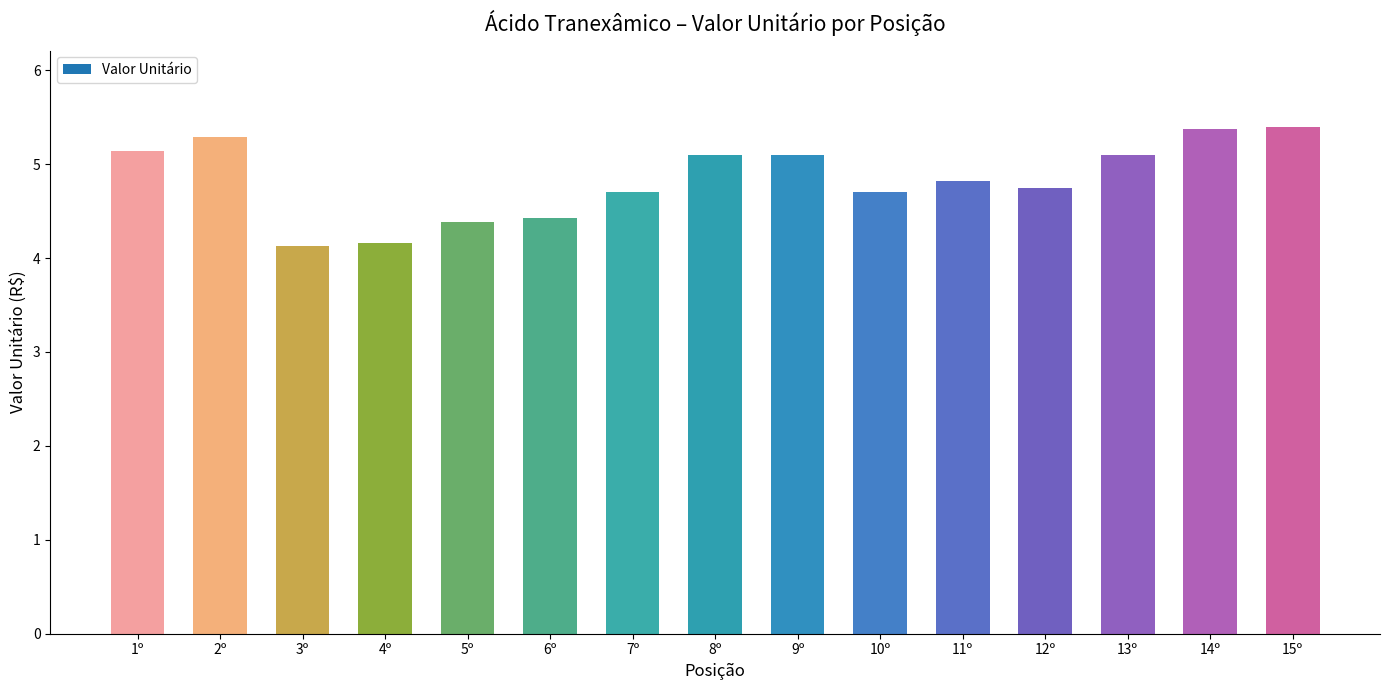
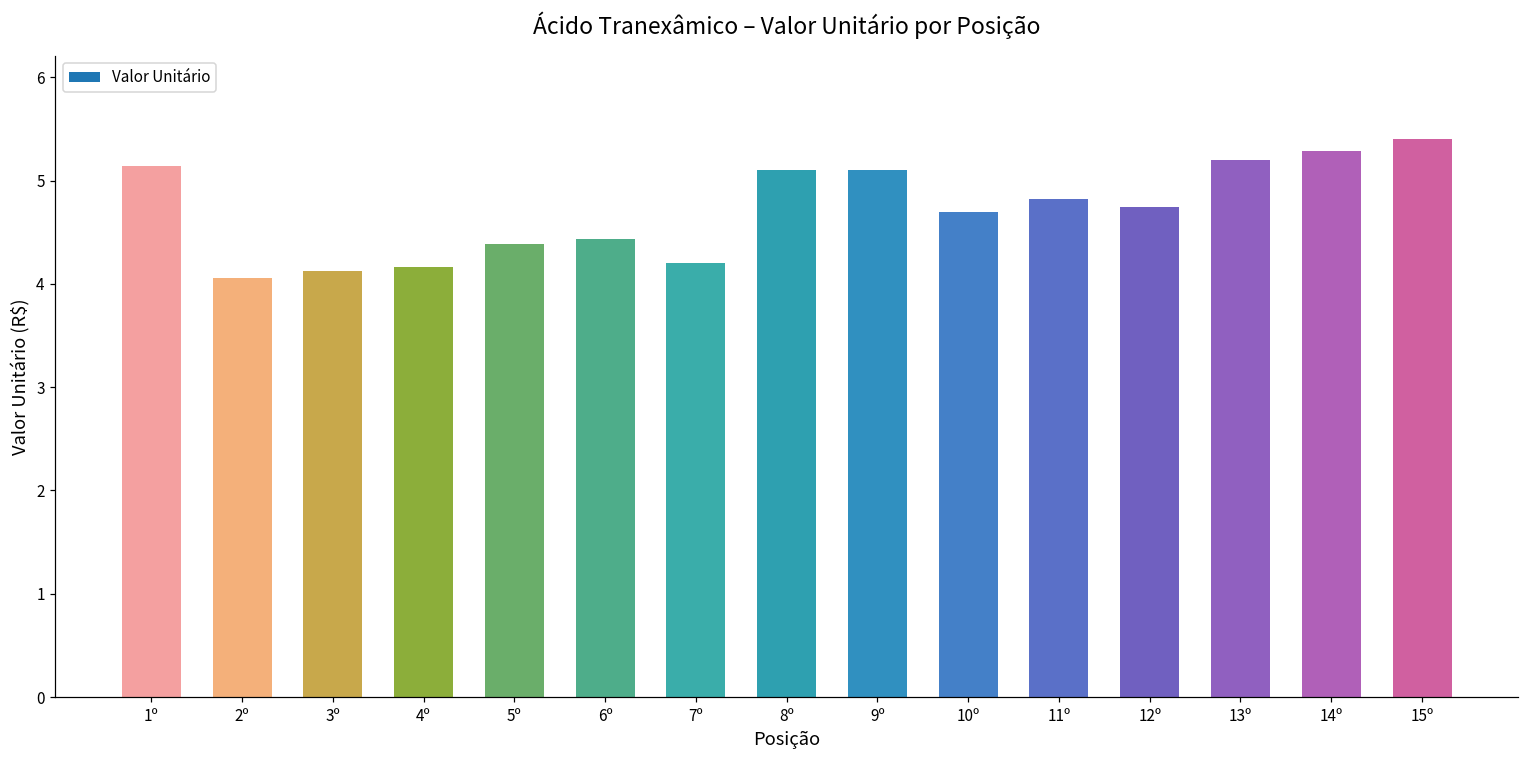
  {
    "1º": 5.1,
-   "2º": 5.3,
+   "2º": 4.1,
    "3º": 4.1,
    "4º": 4.2,
    "5º": 4.4,
    "6º": 4.4,
-   "7º": 4.7,
+   "7º": 4.2,
    "8º": 5.1,
    "9º": 5.1,
    "10º": 4.7,
    "11º": 4.8,
    "12º": 4.7,
-   "13º": 5.1,
-   "14º": 5.4,
+   "13º": 5.2,
+   "14º": 5.3,
    "15º": 5.4
  }
